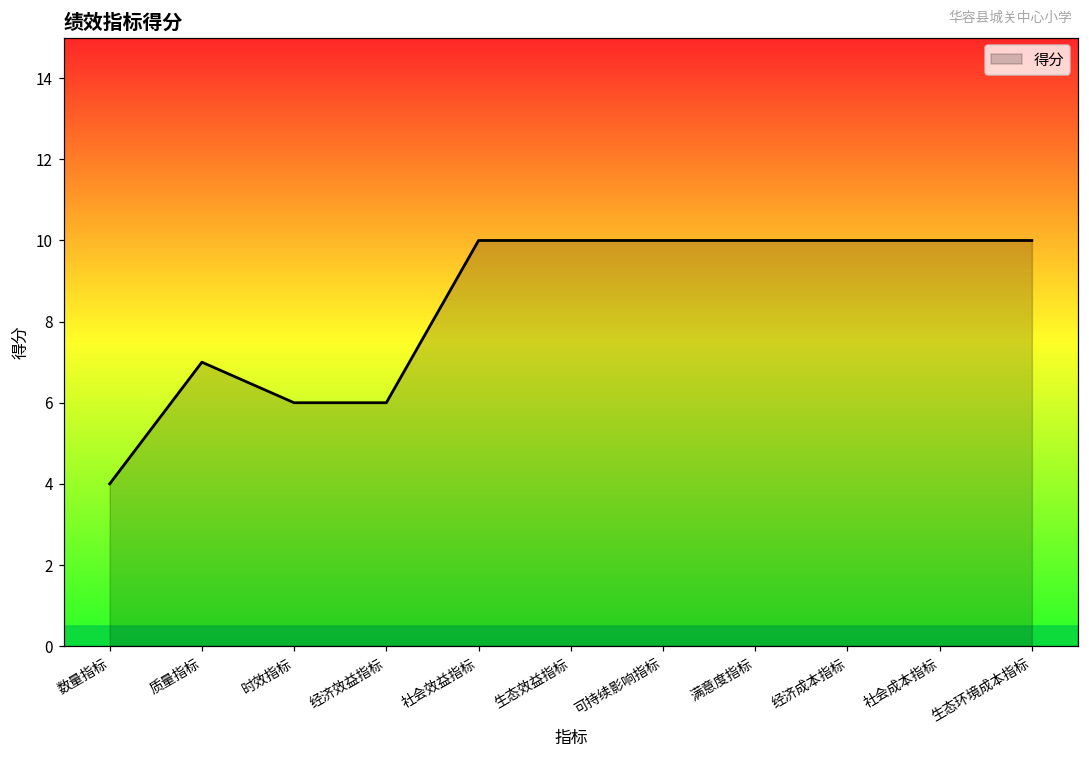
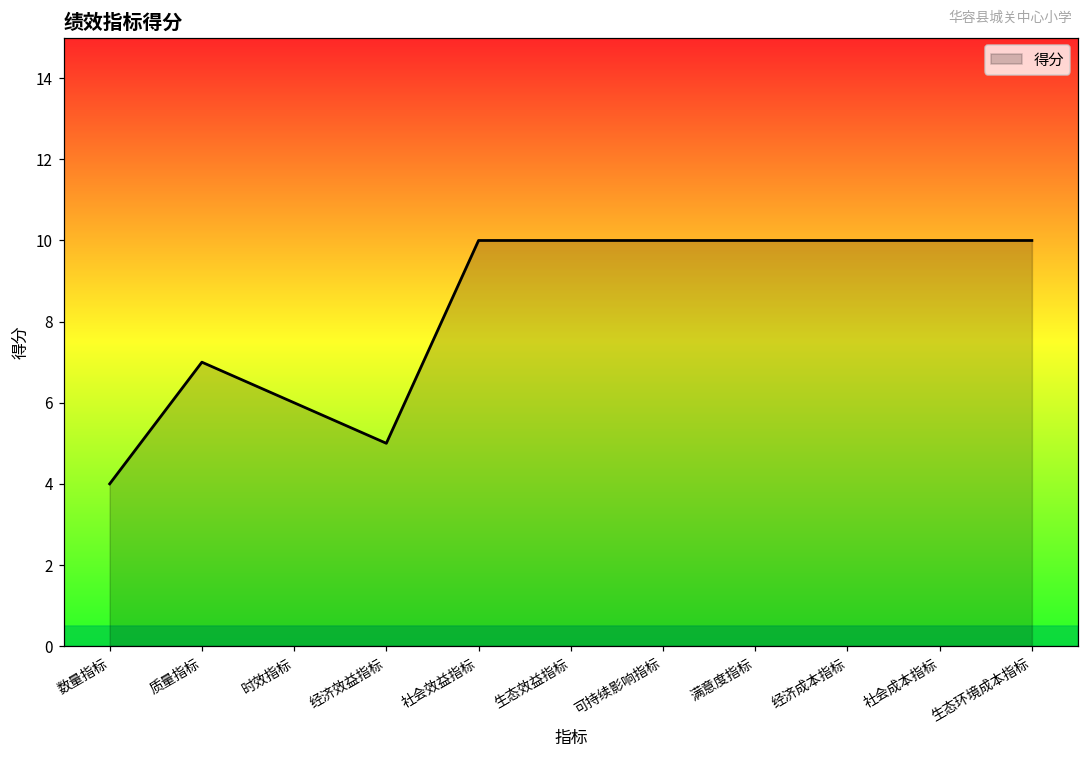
  {
    "得分": {
      "数量指标": 4,
      "质量指标": 7,
      "时效指标": 6,
-     "经济效益指标": 6,
+     "经济效益指标": 5,
      "社会效益指标": 10,
      "生态效益指标": 10,
      "可持续影响指标": 10,
      "满意度指标": 10,
      "经济成本指标": 10,
      "社会成本指标": 10,
      "生态环境成本指标": 10
    }
  }
